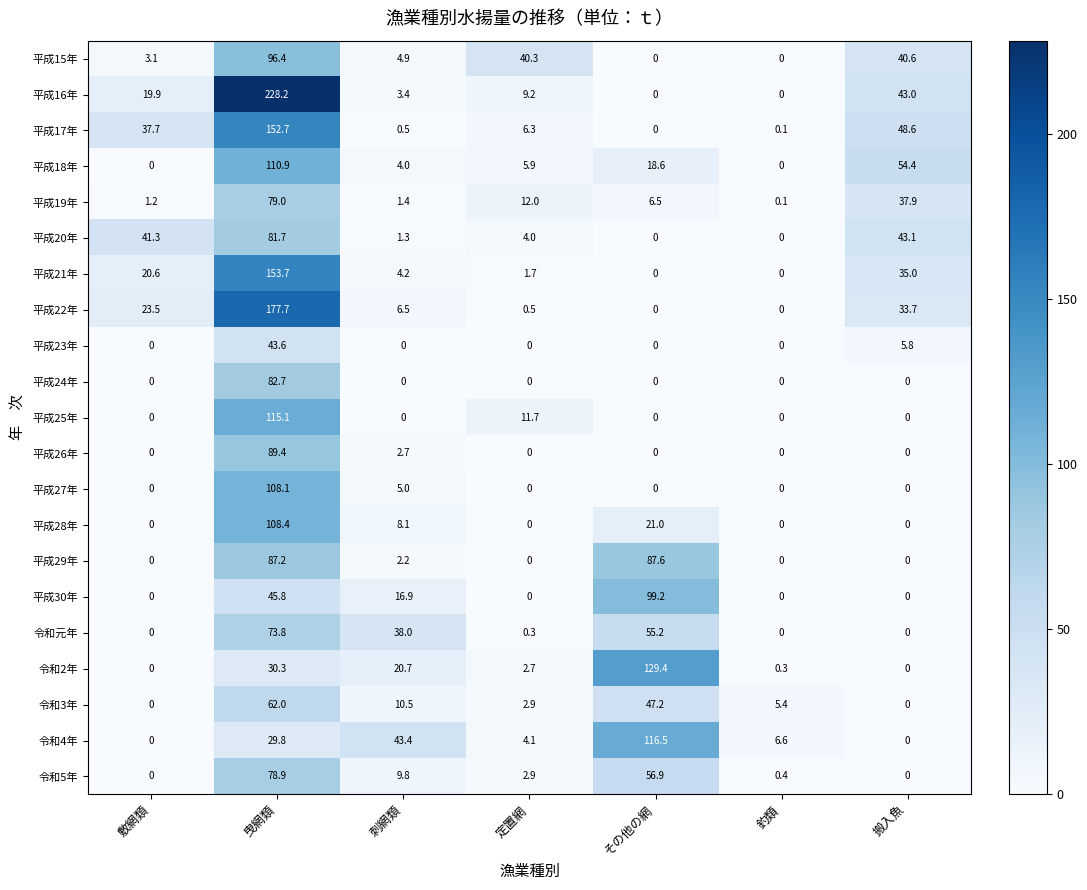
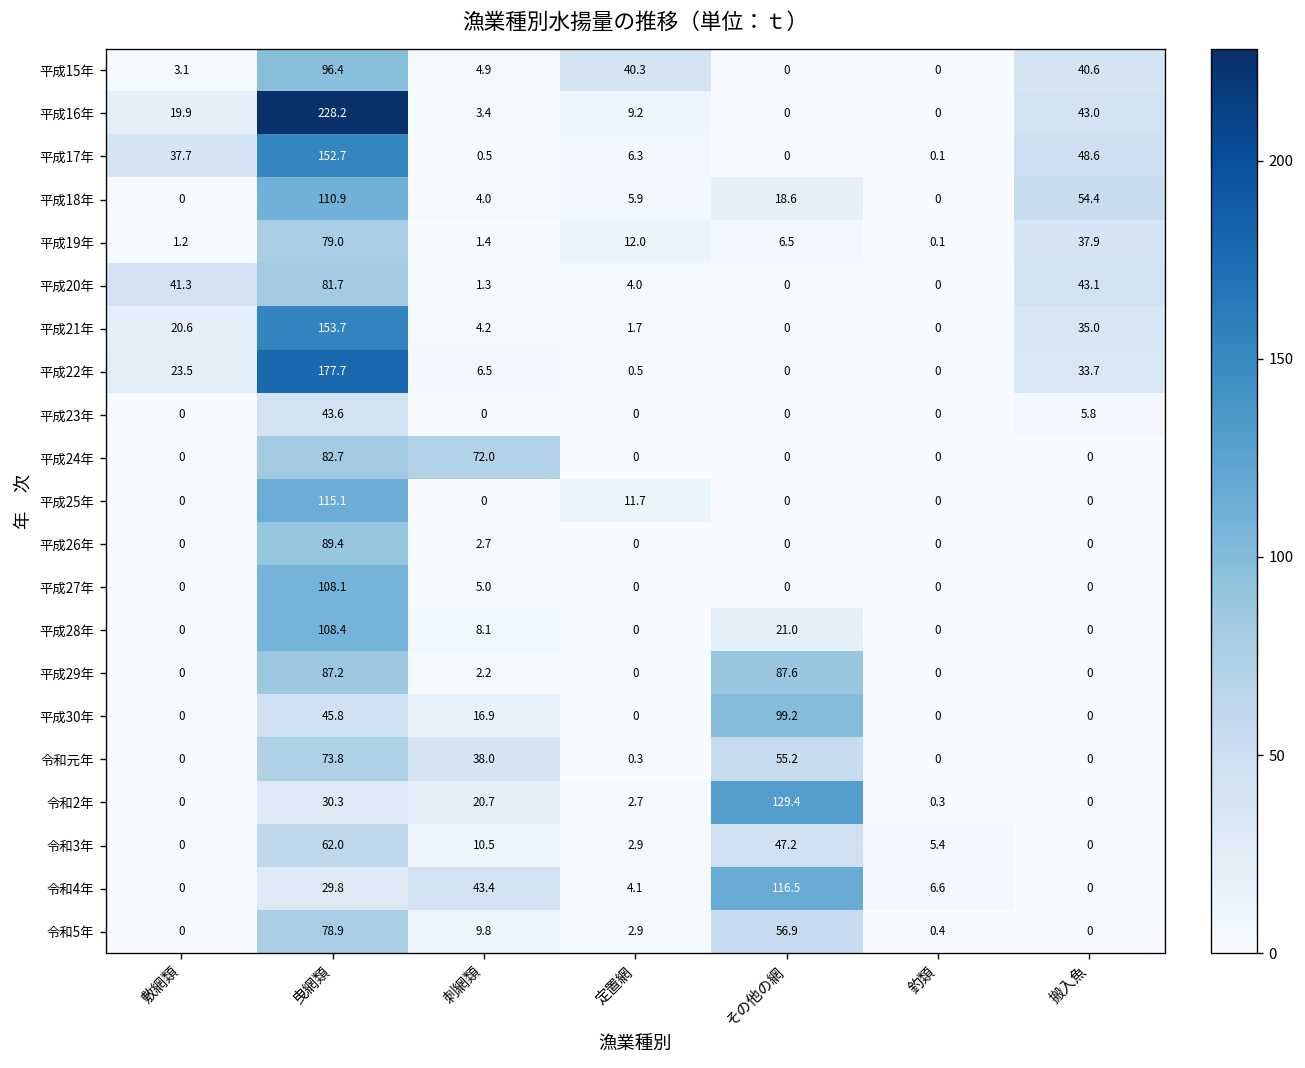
  {
    "平成15年": {
      "敷網類": 3.1,
      "曳網類": 96.4,
      "刺網類": 4.9,
      "定置網": 40.3,
      "その他の網": 0,
      "釣類": 0,
      "搬入魚": 40.6
    },
    "平成16年": {
      "敷網類": 19.9,
      "曳網類": 228.2,
      "刺網類": 3.4,
      "定置網": 9.2,
      "その他の網": 0,
      "釣類": 0,
      "搬入魚": 43.0
    },
    "平成17年": {
      "敷網類": 37.7,
      "曳網類": 152.7,
      "刺網類": 0.5,
      "定置網": 6.3,
      "その他の網": 0,
      "釣類": 0.1,
      "搬入魚": 48.6
    },
    "平成18年": {
      "敷網類": 0,
      "曳網類": 110.9,
      "刺網類": 4.0,
      "定置網": 5.9,
      "その他の網": 18.6,
      "釣類": 0,
      "搬入魚": 54.4
    },
    "平成19年": {
      "敷網類": 1.2,
      "曳網類": 79.0,
      "刺網類": 1.4,
      "定置網": 12.0,
      "その他の網": 6.5,
      "釣類": 0.1,
      "搬入魚": 37.9
    },
    "平成20年": {
      "敷網類": 41.3,
      "曳網類": 81.7,
      "刺網類": 1.3,
      "定置網": 4.0,
      "その他の網": 0,
      "釣類": 0,
      "搬入魚": 43.1
    },
    "平成21年": {
      "敷網類": 20.6,
      "曳網類": 153.7,
      "刺網類": 4.2,
      "定置網": 1.7,
      "その他の網": 0,
      "釣類": 0,
      "搬入魚": 35.0
    },
    "平成22年": {
      "敷網類": 23.5,
      "曳網類": 177.7,
      "刺網類": 6.5,
      "定置網": 0.5,
      "その他の網": 0,
      "釣類": 0,
      "搬入魚": 33.7
    },
    "平成23年": {
      "敷網類": 0,
      "曳網類": 43.6,
      "刺網類": 0,
      "定置網": 0,
      "その他の網": 0,
      "釣類": 0,
      "搬入魚": 5.8
    },
    "平成24年": {
      "敷網類": 0,
      "曳網類": 82.7,
-     "刺網類": 0,
+     "刺網類": 72.0,
      "定置網": 0,
      "その他の網": 0,
      "釣類": 0,
      "搬入魚": 0
    },
    "平成25年": {
      "敷網類": 0,
      "曳網類": 115.1,
      "刺網類": 0,
      "定置網": 11.7,
      "その他の網": 0,
      "釣類": 0,
      "搬入魚": 0
    },
    "平成26年": {
      "敷網類": 0,
      "曳網類": 89.4,
      "刺網類": 2.7,
      "定置網": 0,
      "その他の網": 0,
      "釣類": 0,
      "搬入魚": 0
    },
    "平成27年": {
      "敷網類": 0,
      "曳網類": 108.1,
      "刺網類": 5.0,
      "定置網": 0,
      "その他の網": 0,
      "釣類": 0,
      "搬入魚": 0
    },
    "平成28年": {
      "敷網類": 0,
      "曳網類": 108.4,
      "刺網類": 8.1,
      "定置網": 0,
      "その他の網": 21.0,
      "釣類": 0,
      "搬入魚": 0
    },
    "平成29年": {
      "敷網類": 0,
      "曳網類": 87.2,
      "刺網類": 2.2,
      "定置網": 0,
      "その他の網": 87.6,
      "釣類": 0,
      "搬入魚": 0
    },
    "平成30年": {
      "敷網類": 0,
      "曳網類": 45.8,
      "刺網類": 16.9,
      "定置網": 0,
      "その他の網": 99.2,
      "釣類": 0,
      "搬入魚": 0
    },
    "令和元年": {
      "敷網類": 0,
      "曳網類": 73.8,
      "刺網類": 38.0,
      "定置網": 0.3,
      "その他の網": 55.2,
      "釣類": 0,
      "搬入魚": 0
    },
    "令和2年": {
      "敷網類": 0,
      "曳網類": 30.3,
      "刺網類": 20.7,
      "定置網": 2.7,
      "その他の網": 129.4,
      "釣類": 0.3,
      "搬入魚": 0
    },
    "令和3年": {
      "敷網類": 0,
      "曳網類": 62.0,
      "刺網類": 10.5,
      "定置網": 2.9,
      "その他の網": 47.2,
      "釣類": 5.4,
      "搬入魚": 0
    },
    "令和4年": {
      "敷網類": 0,
      "曳網類": 29.8,
      "刺網類": 43.4,
      "定置網": 4.1,
      "その他の網": 116.5,
      "釣類": 6.6,
      "搬入魚": 0
    },
    "令和5年": {
      "敷網類": 0,
      "曳網類": 78.9,
      "刺網類": 9.8,
      "定置網": 2.9,
      "その他の網": 56.9,
      "釣類": 0.4,
      "搬入魚": 0
    }
  }
